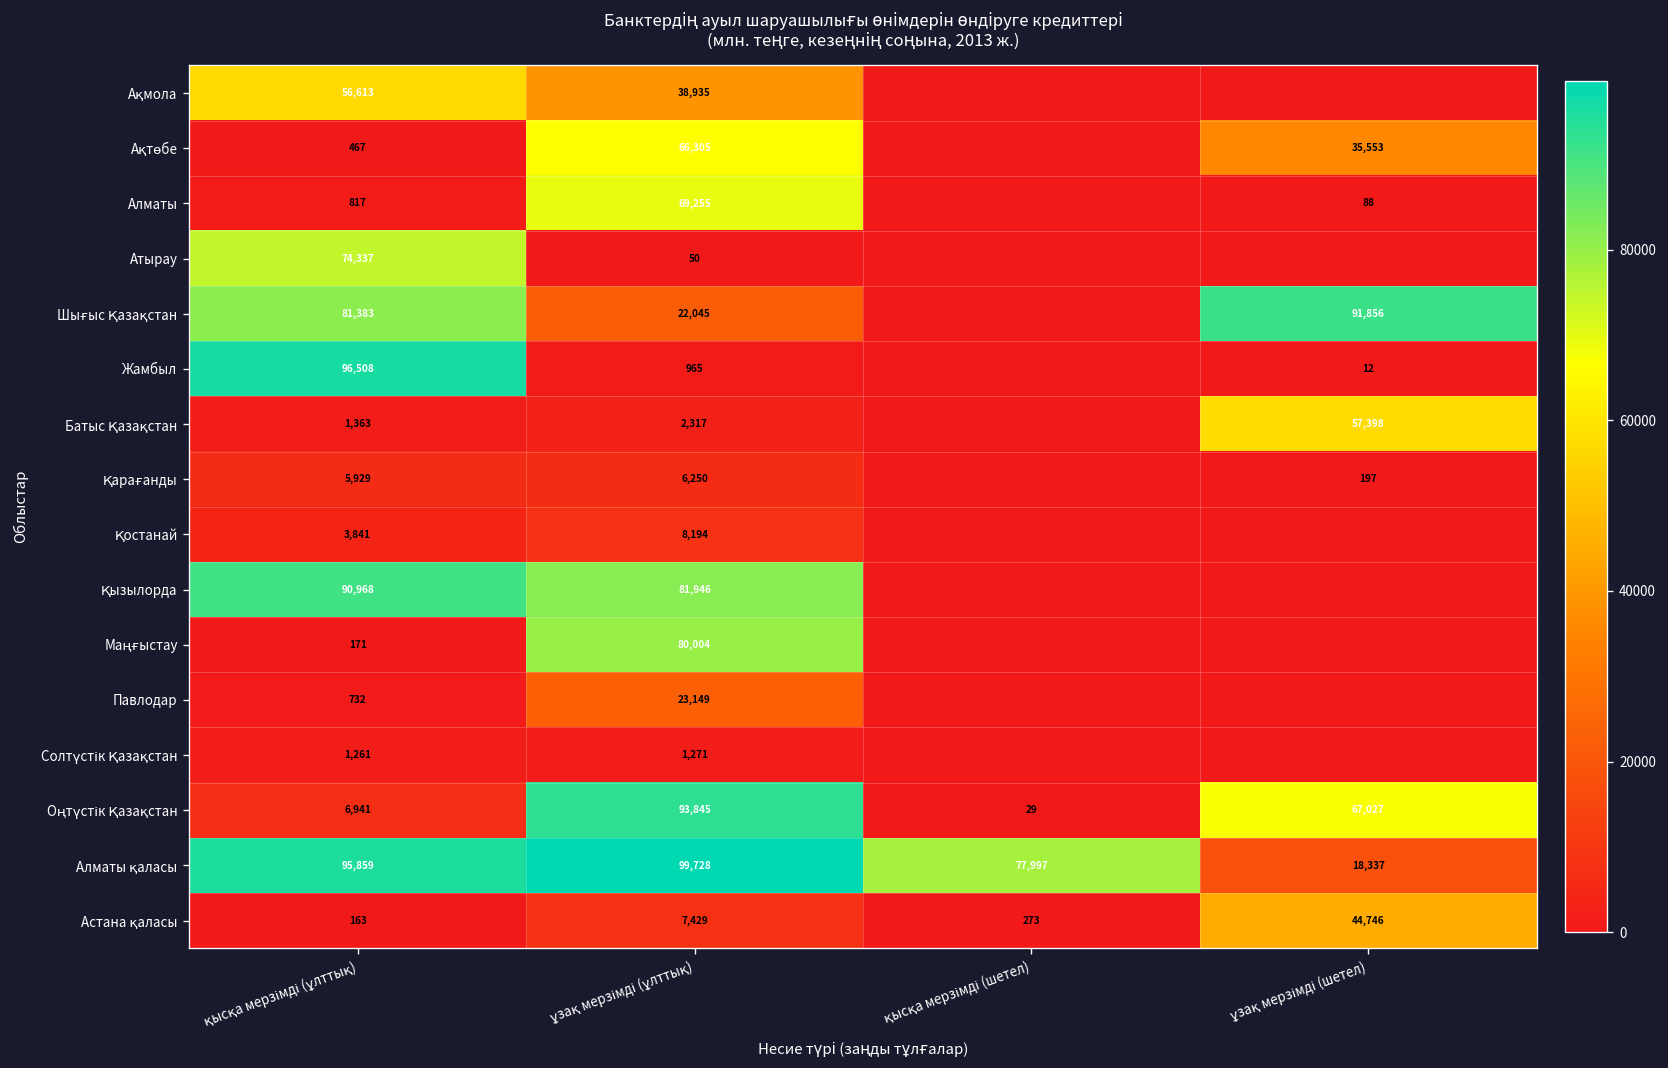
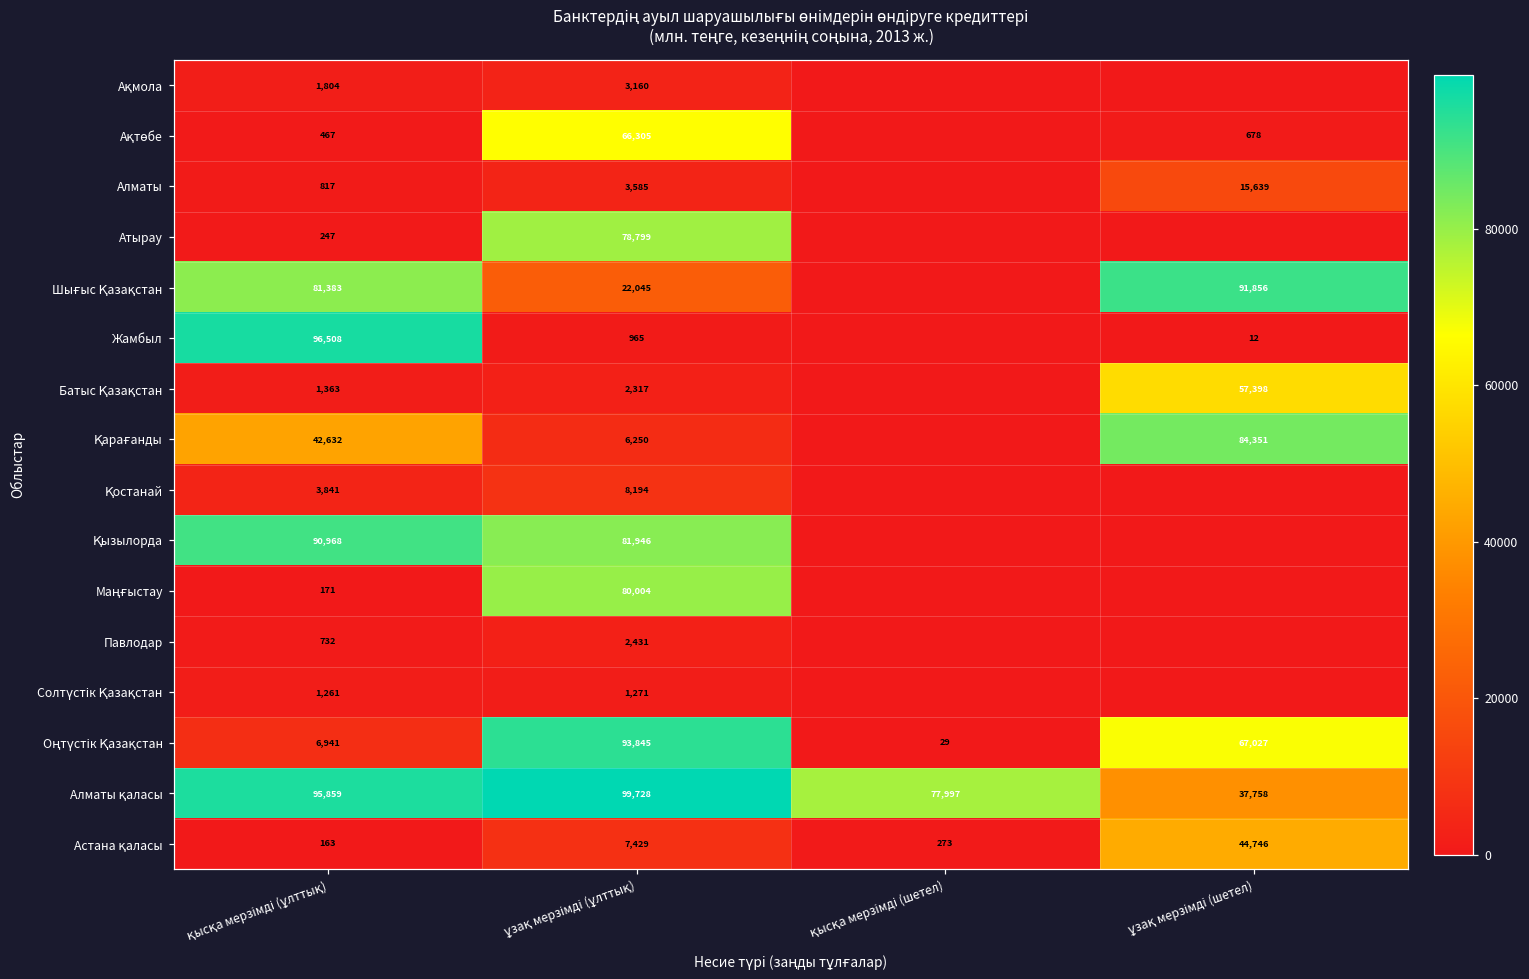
  {
    "Ақмола": {
-     "қысқа мерзімді (ұлттық)": "56,613",
-     "ұзақ мерзімді (ұлттық)": "38,935"
+     "қысқа мерзімді (ұлттық)": "1,804",
+     "ұзақ мерзімді (ұлттық)": "3,160"
    },
    "Ақтөбе": {
      "қысқа мерзімді (ұлттық)": "467",
      "ұзақ мерзімді (ұлттық)": "66,305",
-     "ұзақ мерзімді (шетел)": "35,553"
+     "ұзақ мерзімді (шетел)": "678"
    },
    "Алматы": {
      "қысқа мерзімді (ұлттық)": "817",
-     "ұзақ мерзімді (ұлттық)": "69,255",
-     "ұзақ мерзімді (шетел)": "88"
+     "ұзақ мерзімді (ұлттық)": "3,585",
+     "ұзақ мерзімді (шетел)": "15,639"
    },
    "Атырау": {
-     "қысқа мерзімді (ұлттық)": "74,337",
-     "ұзақ мерзімді (ұлттық)": "50"
+     "қысқа мерзімді (ұлттық)": "247",
+     "ұзақ мерзімді (ұлттық)": "78,799"
    },
    "Шығыс Қазақстан": {
      "қысқа мерзімді (ұлттық)": "81,383",
      "ұзақ мерзімді (ұлттық)": "22,045",
      "ұзақ мерзімді (шетел)": "91,856"
    },
    "Жамбыл": {
      "қысқа мерзімді (ұлттық)": "96,508",
      "ұзақ мерзімді (ұлттық)": "965",
      "ұзақ мерзімді (шетел)": "12"
    },
    "Батыс Қазақстан": {
      "қысқа мерзімді (ұлттық)": "1,363",
      "ұзақ мерзімді (ұлттық)": "2,317",
      "ұзақ мерзімді (шетел)": "57,398"
    },
    "Қарағанды": {
-     "қысқа мерзімді (ұлттық)": "5,929",
+     "қысқа мерзімді (ұлттық)": "42,632",
      "ұзақ мерзімді (ұлттық)": "6,250",
-     "ұзақ мерзімді (шетел)": "197"
+     "ұзақ мерзімді (шетел)": "84,351"
    },
    "Қостанай": {
      "қысқа мерзімді (ұлттық)": "3,841",
      "ұзақ мерзімді (ұлттық)": "8,194"
    },
    "Қызылорда": {
      "қысқа мерзімді (ұлттық)": "90,968",
      "ұзақ мерзімді (ұлттық)": "81,946"
    },
    "Маңғыстау": {
      "қысқа мерзімді (ұлттық)": "171",
      "ұзақ мерзімді (ұлттық)": "80,004"
    },
    "Павлодар": {
      "қысқа мерзімді (ұлттық)": "732",
-     "ұзақ мерзімді (ұлттық)": "23,149"
+     "ұзақ мерзімді (ұлттық)": "2,431"
    },
    "Солтүстік Қазақстан": {
      "қысқа мерзімді (ұлттық)": "1,261",
      "ұзақ мерзімді (ұлттық)": "1,271"
    },
    "Оңтүстік Қазақстан": {
      "қысқа мерзімді (ұлттық)": "6,941",
      "ұзақ мерзімді (ұлттық)": "93,845",
      "қысқа мерзімді (шетел)": "29",
      "ұзақ мерзімді (шетел)": "67,027"
    },
    "Алматы қаласы": {
      "қысқа мерзімді (ұлттық)": "95,859",
      "ұзақ мерзімді (ұлттық)": "99,728",
      "қысқа мерзімді (шетел)": "77,997",
-     "ұзақ мерзімді (шетел)": "18,337"
+     "ұзақ мерзімді (шетел)": "37,758"
    },
    "Астана қаласы": {
      "қысқа мерзімді (ұлттық)": "163",
      "ұзақ мерзімді (ұлттық)": "7,429",
      "қысқа мерзімді (шетел)": "273",
      "ұзақ мерзімді (шетел)": "44,746"
    }
  }
